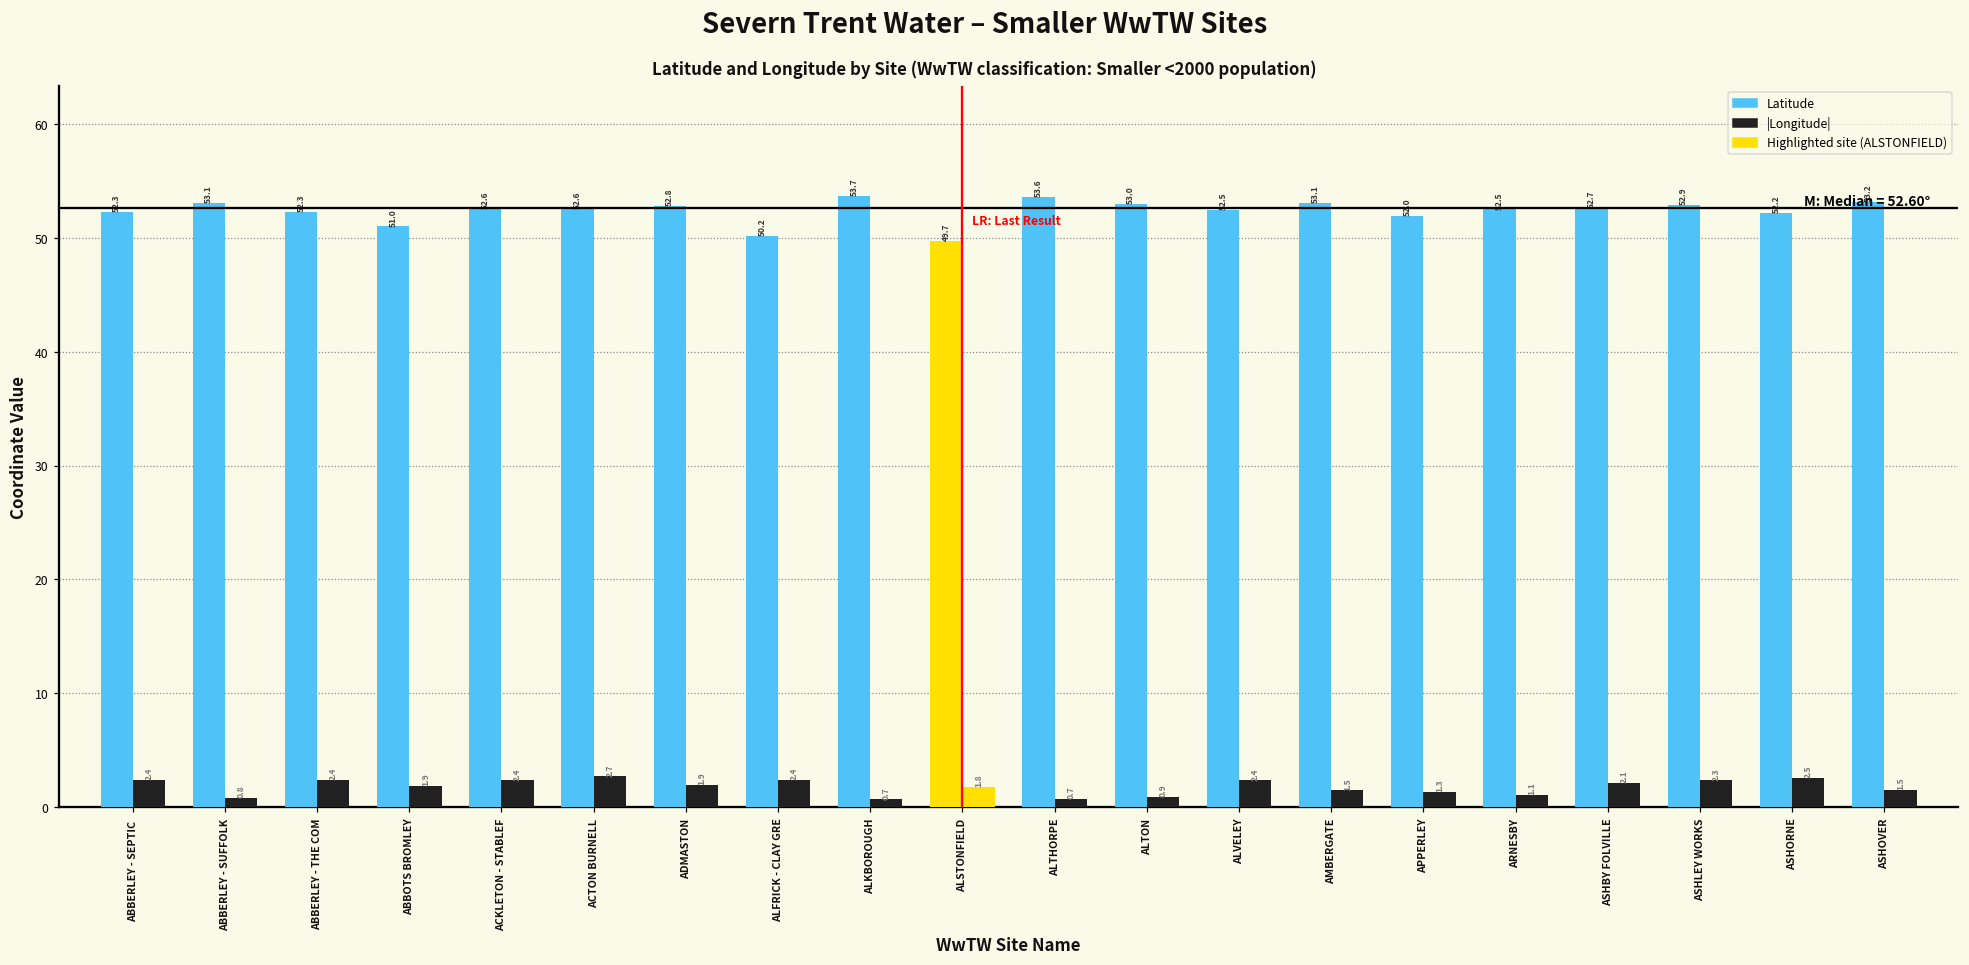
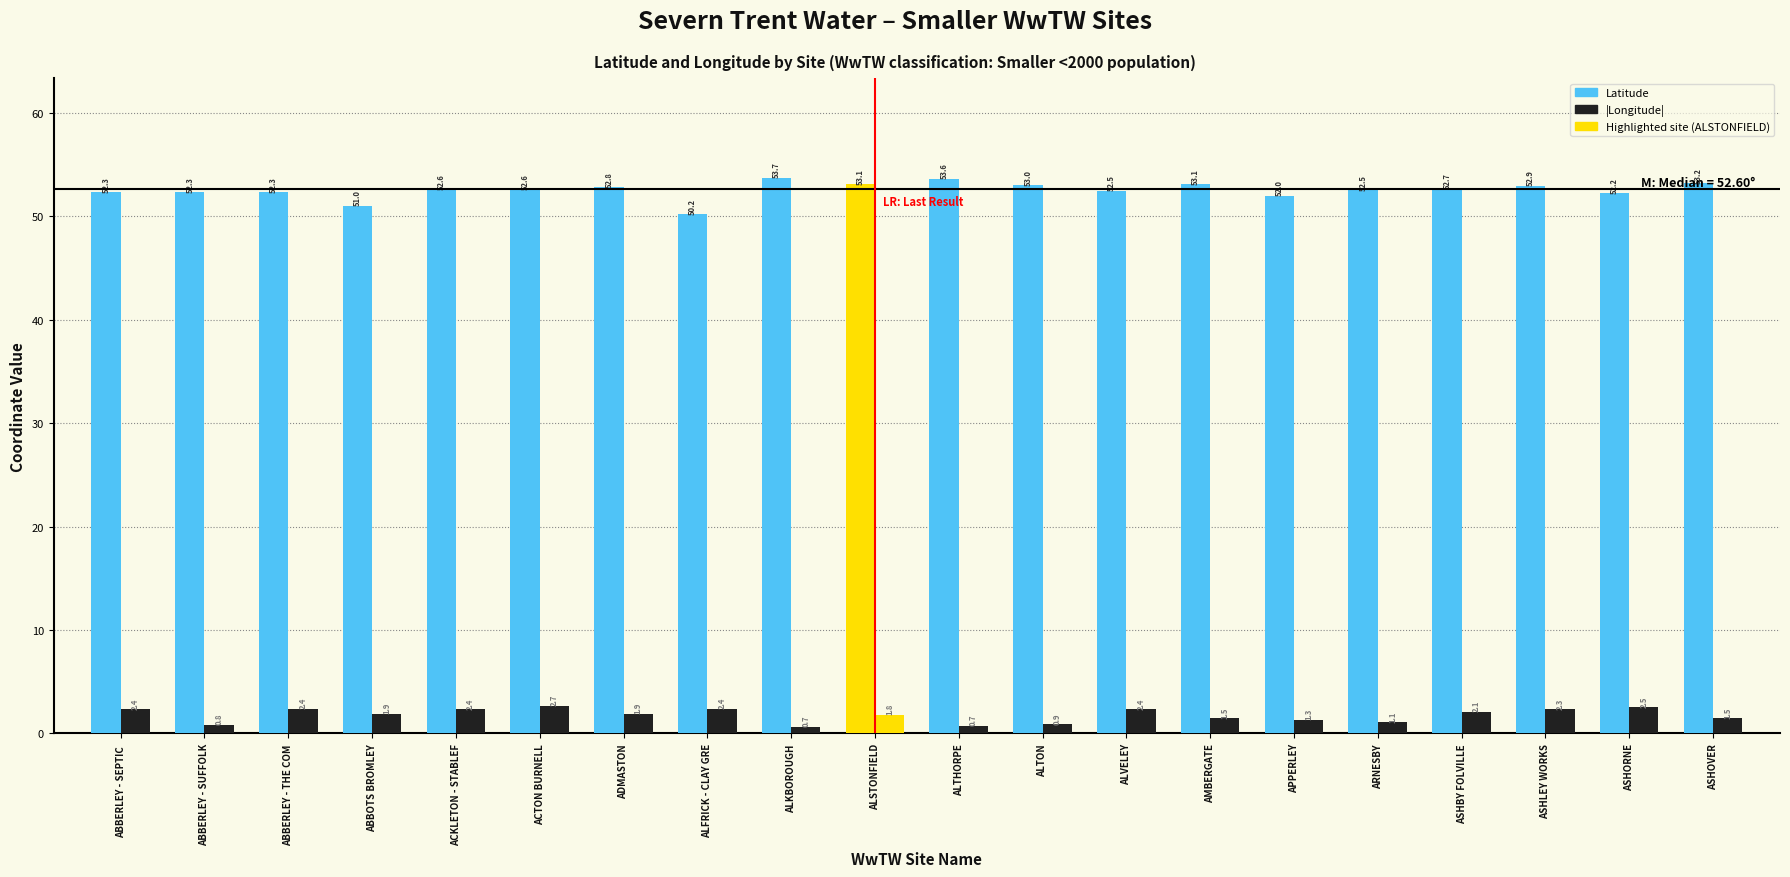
  {
    "Latitude": {
      "ABBERLEY - SEPTIC": 52.3,
-     "ABBERLEY - SUFFOLK": 53.1,
+     "ABBERLEY - SUFFOLK": 52.3,
      "ABBERLEY - THE COM": 52.3,
      "ABBOTS BROMLEY": 51.0,
      "ACKLETON - STABLEF": 52.6,
      "ACTON BURNELL": 52.6,
      "ADMASTON": 52.8,
      "ALFRICK - CLAY GRE": 50.2,
      "ALKBOROUGH": 53.7,
-     "ALSTONFIELD": 49.7,
+     "ALSTONFIELD": 53.1,
      "ALTHORPE": 53.6,
      "ALTON": 53.0,
      "ALVELEY": 52.5,
      "AMBERGATE": 53.1,
      "APPERLEY": 52.0,
      "ARNESBY": 52.5,
      "ASHBY FOLVILLE": 52.7,
      "ASHLEY WORKS": 52.9,
      "ASHORNE": 52.2
    },
    "|Longitude|": {
      "ABBERLEY - SEPTIC": 2.4,
      "ABBERLEY - SUFFOLK": 0.8,
      "ABBERLEY - THE COM": 2.4,
      "ABBOTS BROMLEY": 1.9,
      "ACKLETON - STABLEF": 2.4,
      "ACTON BURNELL": 2.7,
      "ADMASTON": 1.9,
      "ALFRICK - CLAY GRE": 2.4,
      "ALKBOROUGH": 0.7,
      "ALSTONFIELD": 1.8,
      "ALTHORPE": 0.7,
      "ALTON": 0.9,
      "ALVELEY": 2.4,
      "AMBERGATE": 1.5,
      "APPERLEY": 1.3,
      "ARNESBY": 1.1,
      "ASHBY FOLVILLE": 2.1,
      "ASHLEY WORKS": 2.3,
      "ASHORNE": 2.5,
      "ASHOVER": 1.5
    }
  }
